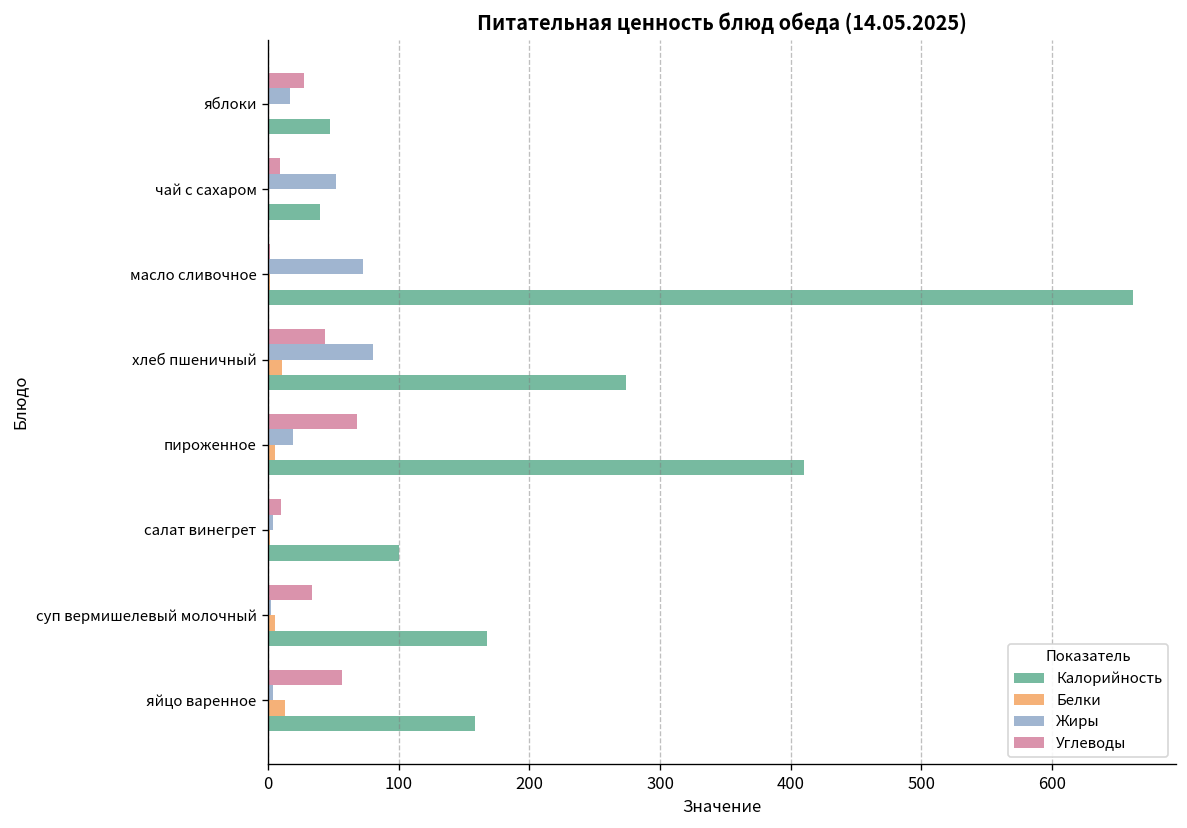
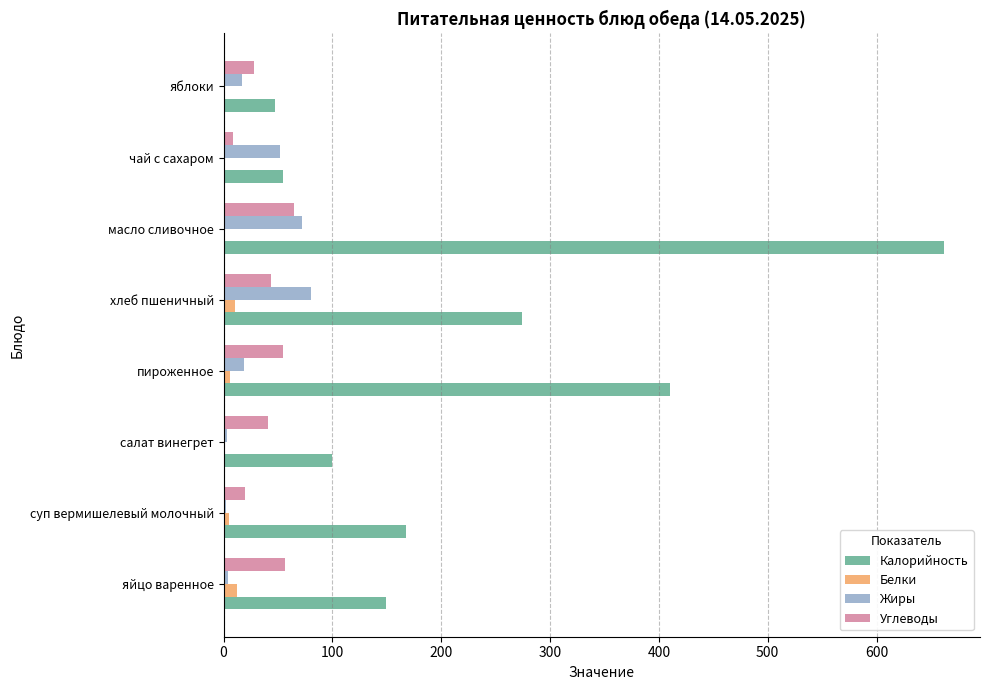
  {
    "Калорийность": {
      "яблоки": 47,
-     "чай с сахаром": 40,
+     "чай с сахаром": 55,
      "масло сливочное": 662,
      "хлеб пшеничный": 274,
      "пироженное": 410,
      "салат винегрет": 100,
      "суп вермишелевый молочный": 168,
-     "яйцо варенное": 159
+     "яйцо варенное": 150
    },
    "Белки": {
      "хлеб пшеничный": 11,
      "пироженное": 6,
      "суп вермишелевый молочный": 5,
      "яйцо варенное": 13
    },
    "Жиры": {
      "яблоки": 17,
      "чай с сахаром": 52,
      "масло сливочное": 73,
      "хлеб пшеничный": 80,
      "пироженное": 19,
      "салат винегрет": 4,
      "яйцо варенное": 4
    },
    "Углеводы": {
      "яблоки": 28,
      "чай с сахаром": 9,
-     "масло сливочное": 1,
+     "масло сливочное": 65,
      "хлеб пшеничный": 44,
-     "пироженное": 68,
-     "салат винегрет": 10,
-     "суп вермишелевый молочный": 34,
+     "пироженное": 55,
+     "салат винегрет": 41,
+     "суп вермишелевый молочный": 20,
      "яйцо варенное": 57
    }
  }
